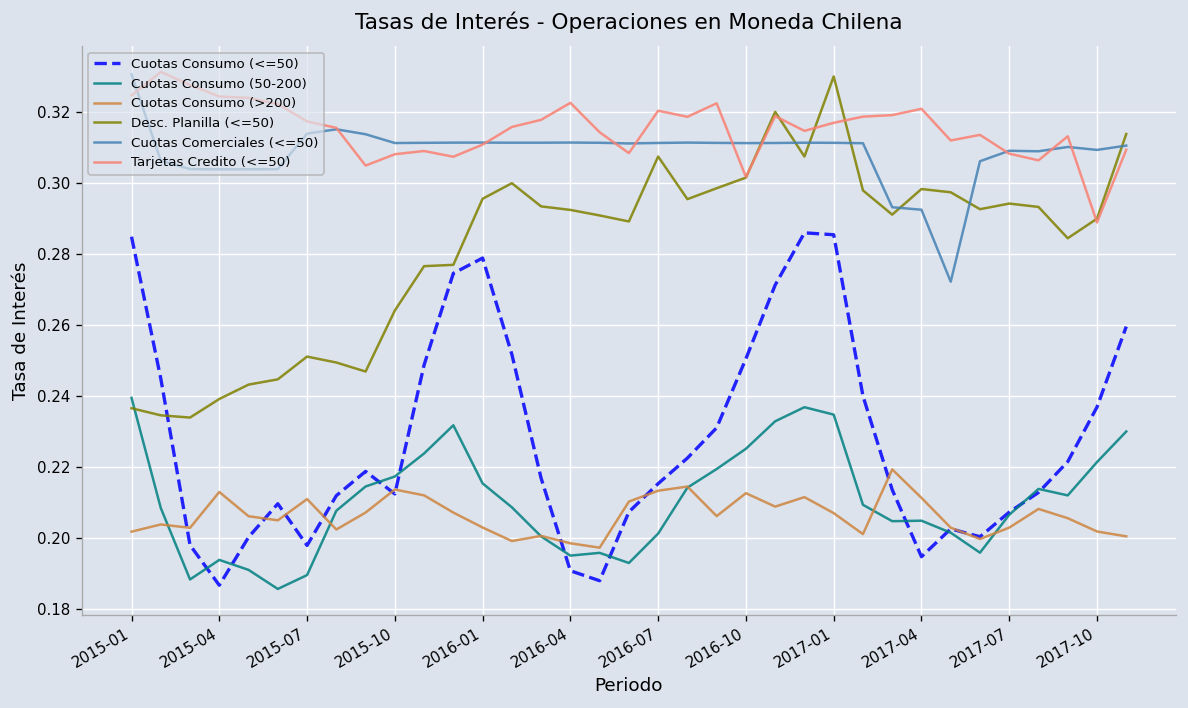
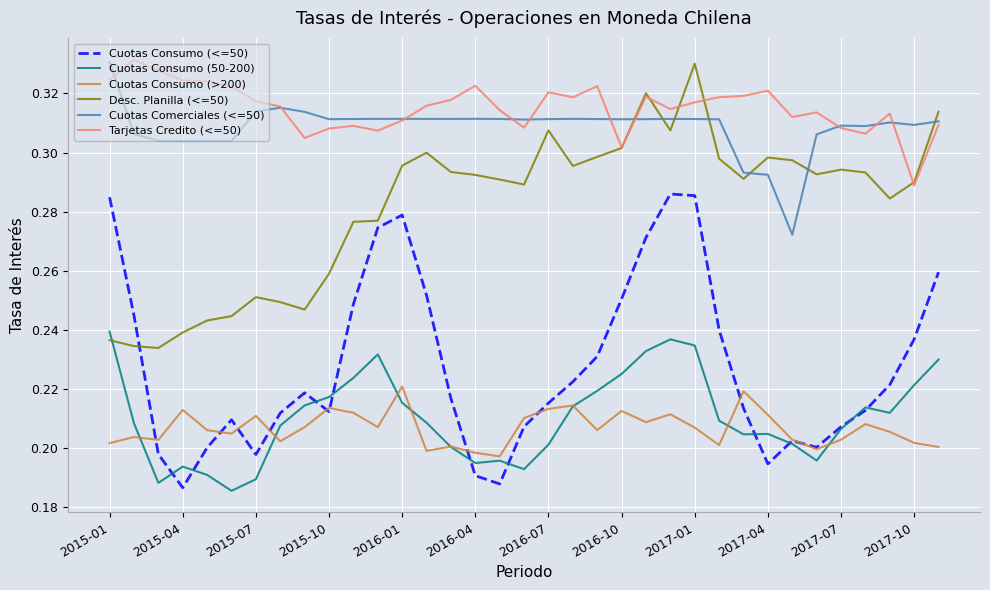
  {
    "Cuotas Consumo (<=50)": {
      "2015-01": 0.285,
      "2015-04": 0.187,
      "2015-07": 0.198,
      "2015-10": 0.212,
      "2016-01": 0.279,
      "2016-04": 0.191,
      "2016-07": 0.215,
      "2016-10": 0.250,
      "2017-01": 0.285,
      "2017-04": 0.195,
      "2017-10": 0.237
    },
    "Cuotas Consumo (50-200)": {
      "2015-01": 0.239,
      "2015-04": 0.194,
      "2015-07": 0.189,
      "2015-10": 0.217,
      "2016-01": 0.215,
      "2016-04": 0.195,
      "2016-07": 0.201,
      "2016-10": 0.225,
      "2017-01": 0.235,
      "2017-04": 0.205,
      "2017-10": 0.221
    },
    "Cuotas Consumo (>200)": {
      "2015-01": 0.202,
      "2015-04": 0.213,
      "2015-07": 0.211,
      "2015-10": 0.214,
-     "2016-01": 0.203,
+     "2016-01": 0.221,
      "2016-04": 0.198,
      "2016-07": 0.213,
      "2016-10": 0.213,
      "2017-01": 0.207,
      "2017-04": 0.211,
      "2017-07": 0.203,
      "2017-10": 0.202
    },
    "Desc. Planilla (<=50)": {
      "2015-01": 0.237,
      "2015-04": 0.239,
      "2015-07": 0.251,
-     "2015-10": 0.264,
+     "2015-10": 0.259,
      "2016-01": 0.296,
      "2016-04": 0.292,
      "2016-07": 0.307,
      "2017-01": 0.330,
      "2017-04": 0.298,
      "2017-07": 0.294,
      "2017-10": 0.290
    },
    "Cuotas Comerciales (<=50)": {
      "2015-04": 0.304,
      "2015-10": 0.311,
      "2016-04": 0.311,
      "2016-07": 0.311,
      "2016-10": 0.311,
      "2017-01": 0.311,
      "2017-04": 0.292,
      "2017-10": 0.309
    },
    "Tarjetas Credito (<=50)": {
      "2015-10": 0.308,
      "2016-04": 0.323,
      "2016-07": 0.320,
      "2017-01": 0.317,
      "2017-04": 0.321,
      "2017-10": 0.289
    }
  }
